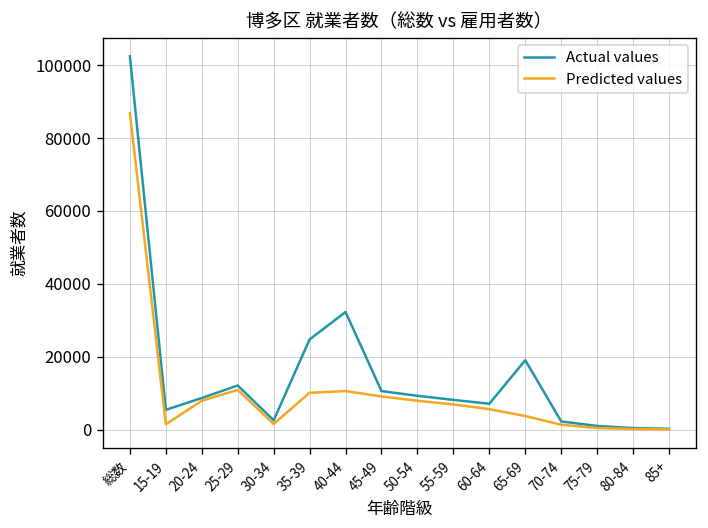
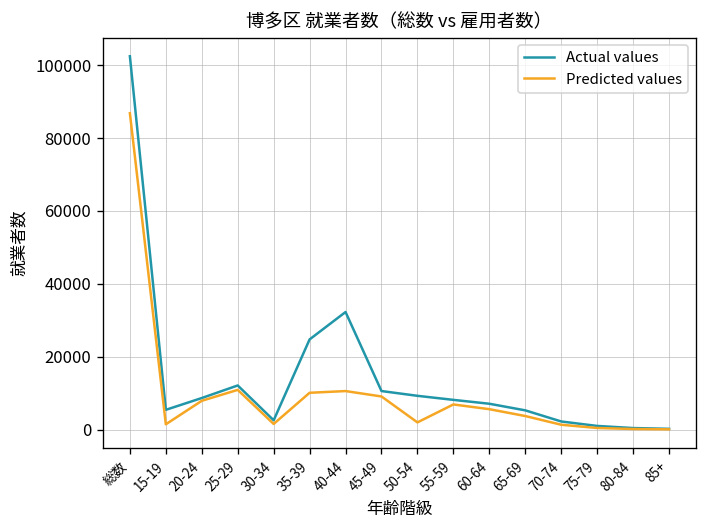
  {
    "Actual values": {
      "総数": 102000,
      "15-19": 5000,
      "25-29": 12000,
      "30-34": 3000,
      "35-39": 25000,
      "40-44": 32000,
      "45-49": 11000,
      "50-54": 9000,
      "55-59": 8000,
      "60-64": 7000,
-     "65-69": 19000,
+     "65-69": 5000,
      "70-74": 2000
    },
    "Predicted values": {
      "総数": 87000,
      "15-19": 1000,
      "25-29": 11000,
      "30-34": 2000,
      "35-39": 10000,
      "40-44": 11000,
      "45-49": 9000,
-     "50-54": 8000,
+     "50-54": 2000,
      "55-59": 7000,
      "60-64": 6000,
      "65-69": 4000,
      "70-74": 1000
    }
  }
